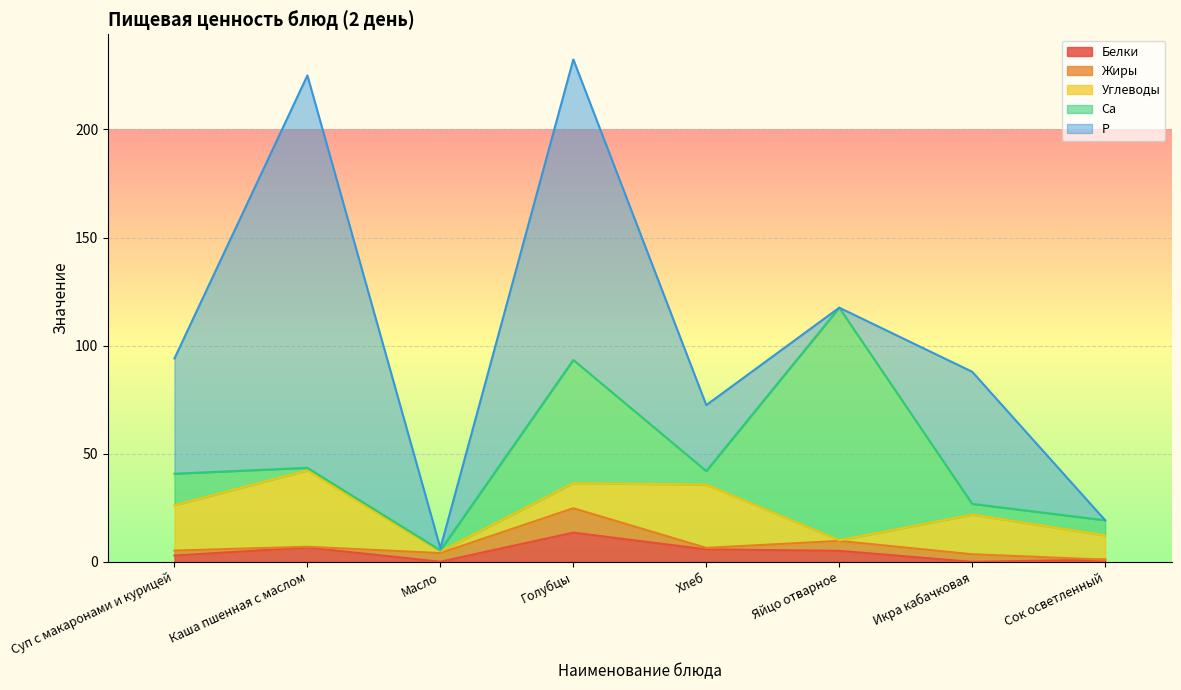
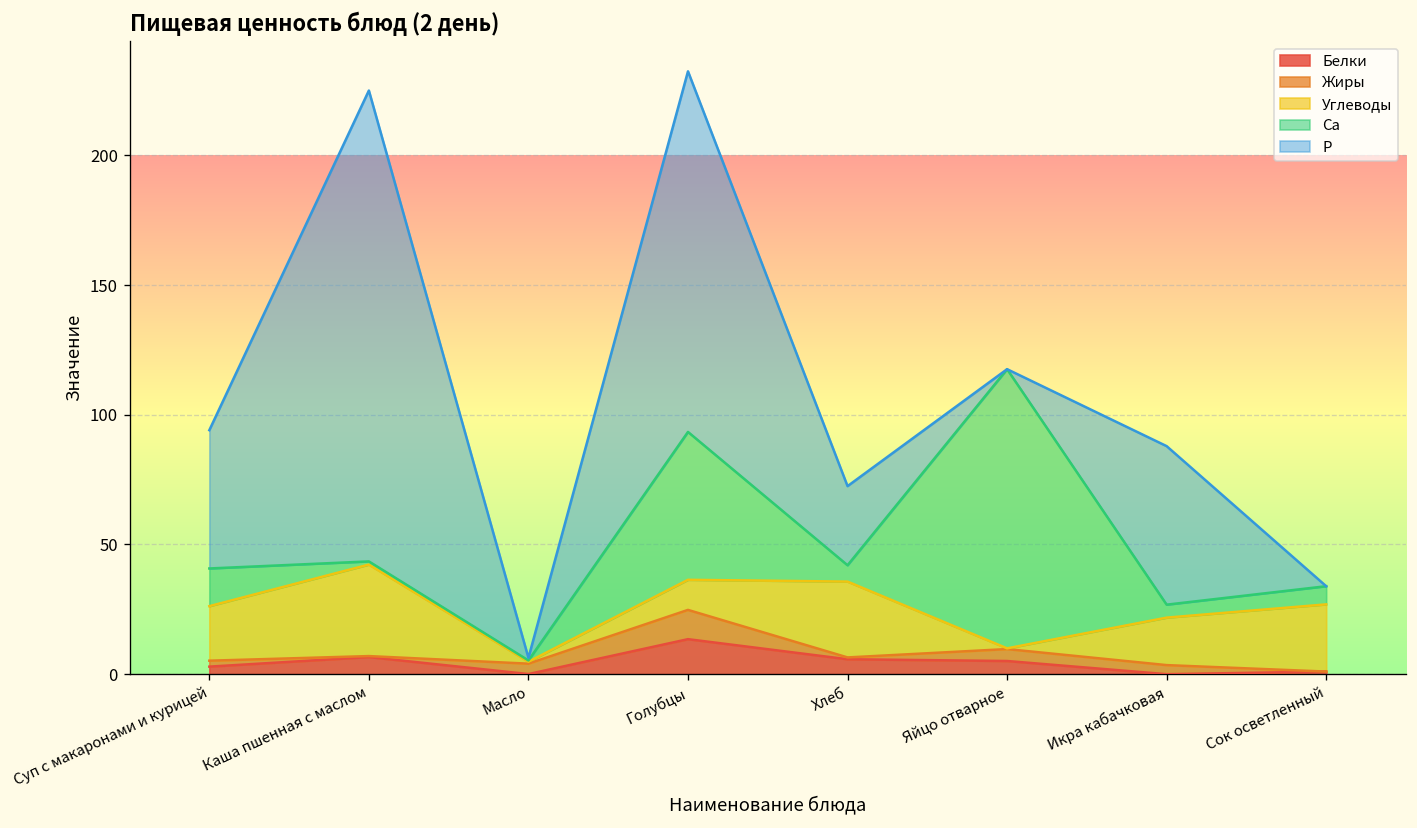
  {
    "Углеводы": {
      "Суп с макаронами и курицей": 21,
      "Каша пшенная с маслом": 35,
      "Голубцы": 12,
      "Хлеб": 29,
      "Икра кабачковая": 18,
-     "Сок осветленный": 11
+     "Сок осветленный": 26
    },
    "Са": {
      "Суп с макаронами и курицей": 15,
      "Каша пшенная с маслом": 1,
      "Голубцы": 57,
      "Хлеб": 6,
      "Икра кабачковая": 5
    },
    "Р": {
      "Суп с макаронами и курицей": 53,
      "Каша пшенная с маслом": 182,
      "Голубцы": 139,
      "Хлеб": 31,
      "Икра кабачковая": 61
    }
  }
